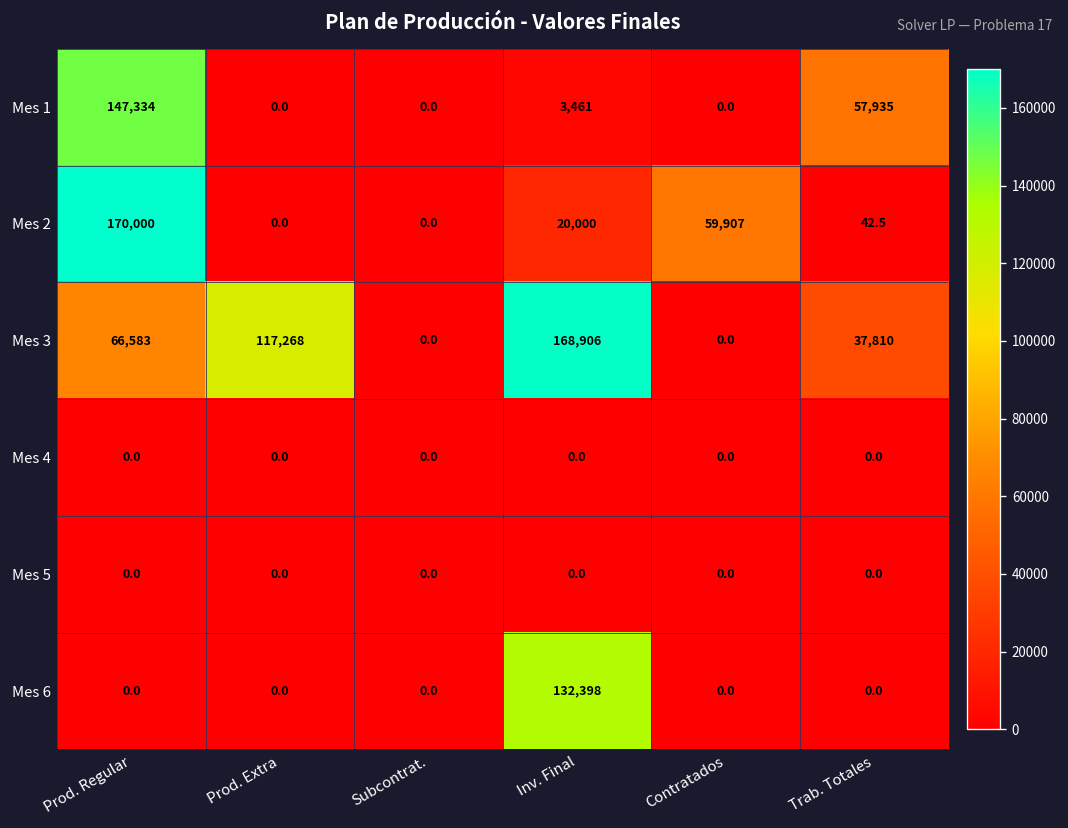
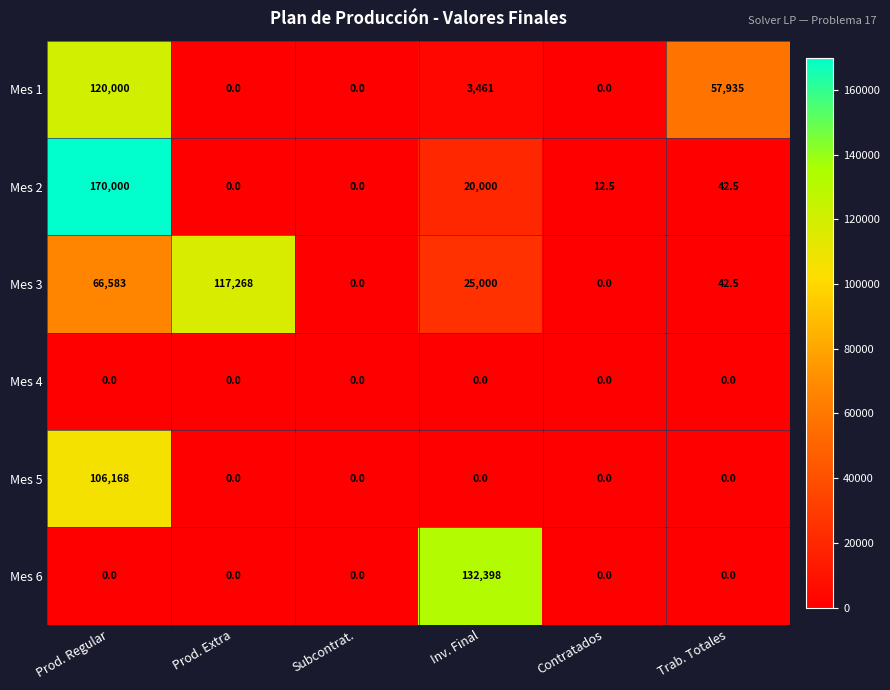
  {
    "Mes 1": {
-     "Prod. Regular": "147,334",
+     "Prod. Regular": "120,000",
      "Prod. Extra": "0.0",
      "Subcontrat.": "0.0",
      "Inv. Final": "3,461",
      "Contratados": "0.0",
      "Trab. Totales": "57,935"
    },
    "Mes 2": {
      "Prod. Regular": "170,000",
      "Prod. Extra": "0.0",
      "Subcontrat.": "0.0",
      "Inv. Final": "20,000",
-     "Contratados": "59,907",
+     "Contratados": "12.5",
      "Trab. Totales": "42.5"
    },
    "Mes 3": {
      "Prod. Regular": "66,583",
      "Prod. Extra": "117,268",
      "Subcontrat.": "0.0",
-     "Inv. Final": "168,906",
+     "Inv. Final": "25,000",
      "Contratados": "0.0",
-     "Trab. Totales": "37,810"
+     "Trab. Totales": "42.5"
    },
    "Mes 4": {
      "Prod. Regular": "0.0",
      "Prod. Extra": "0.0",
      "Subcontrat.": "0.0",
      "Inv. Final": "0.0",
      "Contratados": "0.0",
      "Trab. Totales": "0.0"
    },
    "Mes 5": {
-     "Prod. Regular": "0.0",
+     "Prod. Regular": "106,168",
      "Prod. Extra": "0.0",
      "Subcontrat.": "0.0",
      "Inv. Final": "0.0",
      "Contratados": "0.0",
      "Trab. Totales": "0.0"
    },
    "Mes 6": {
      "Prod. Regular": "0.0",
      "Prod. Extra": "0.0",
      "Subcontrat.": "0.0",
      "Inv. Final": "132,398",
      "Contratados": "0.0",
      "Trab. Totales": "0.0"
    }
  }
